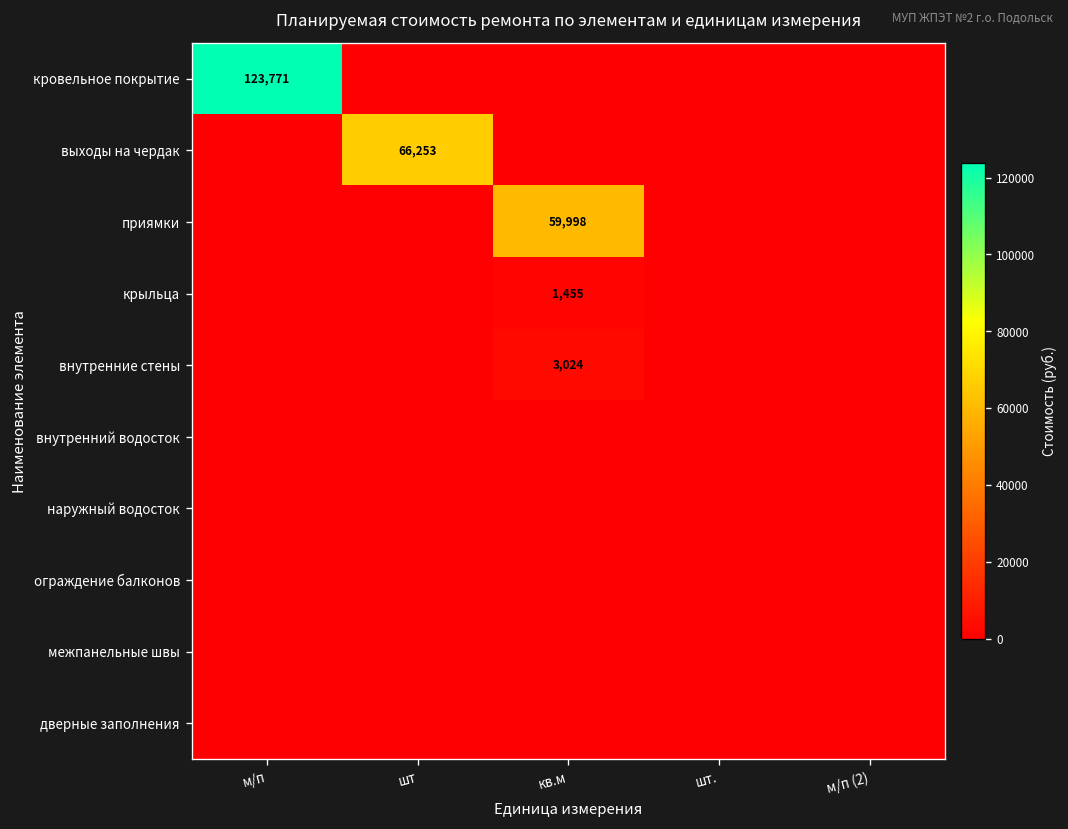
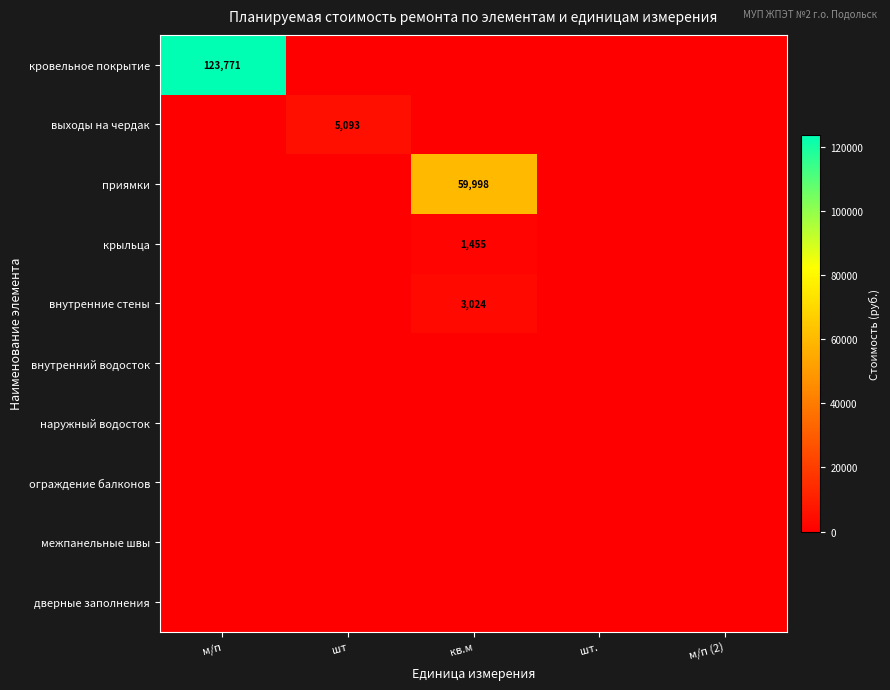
  {
    "кровельное покрытие": {
      "м/п": "123,771"
    },
    "выходы на чердак": {
-     "шт": "66,253"
+     "шт": "5,093"
    },
    "приямки": {
      "кв.м": "59,998"
    },
    "крыльца": {
      "кв.м": "1,455"
    },
    "внутренние стены": {
      "кв.м": "3,024"
    }
  }
